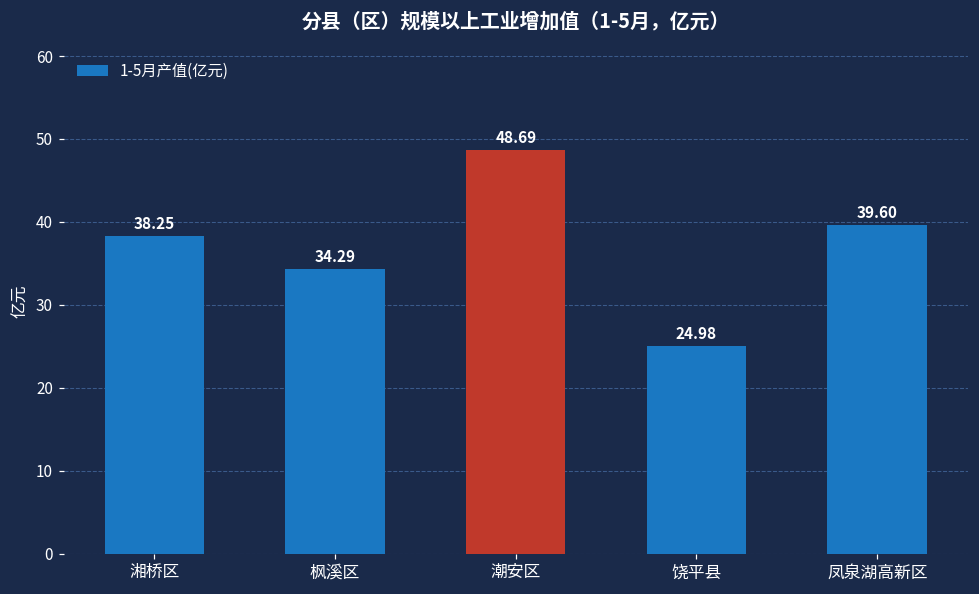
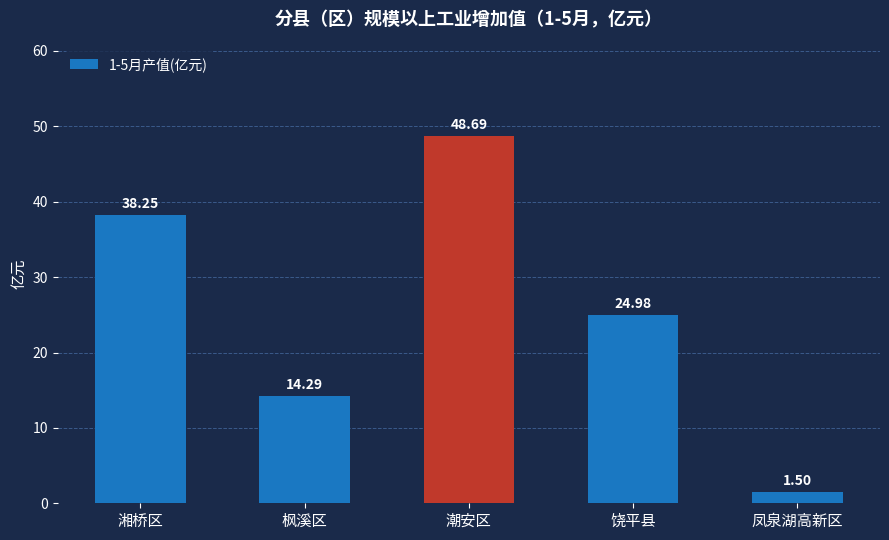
  {
    "湘桥区": 38.25,
-   "枫溪区": 34.29,
+   "枫溪区": 14.29,
    "潮安区": 48.69,
    "饶平县": 24.98,
-   "凤泉湖高新区": 39.60
+   "凤泉湖高新区": 1.50
  }
